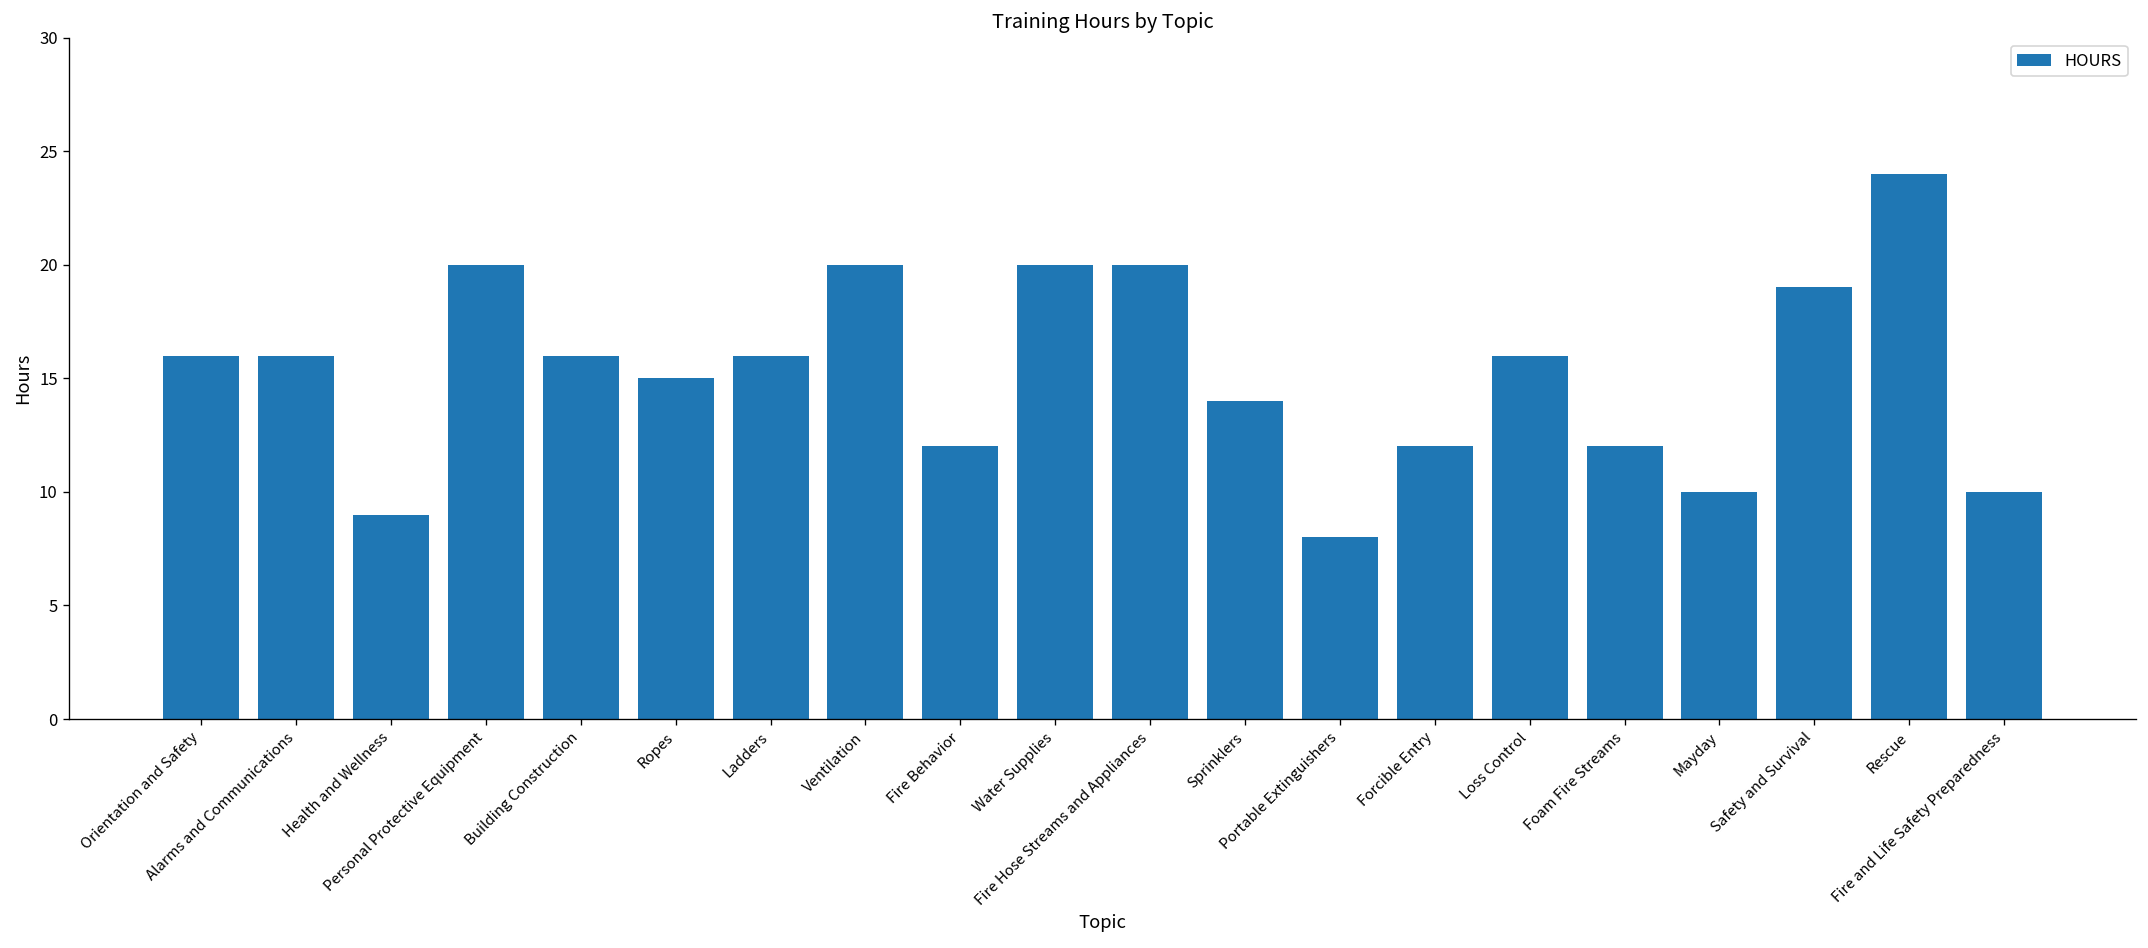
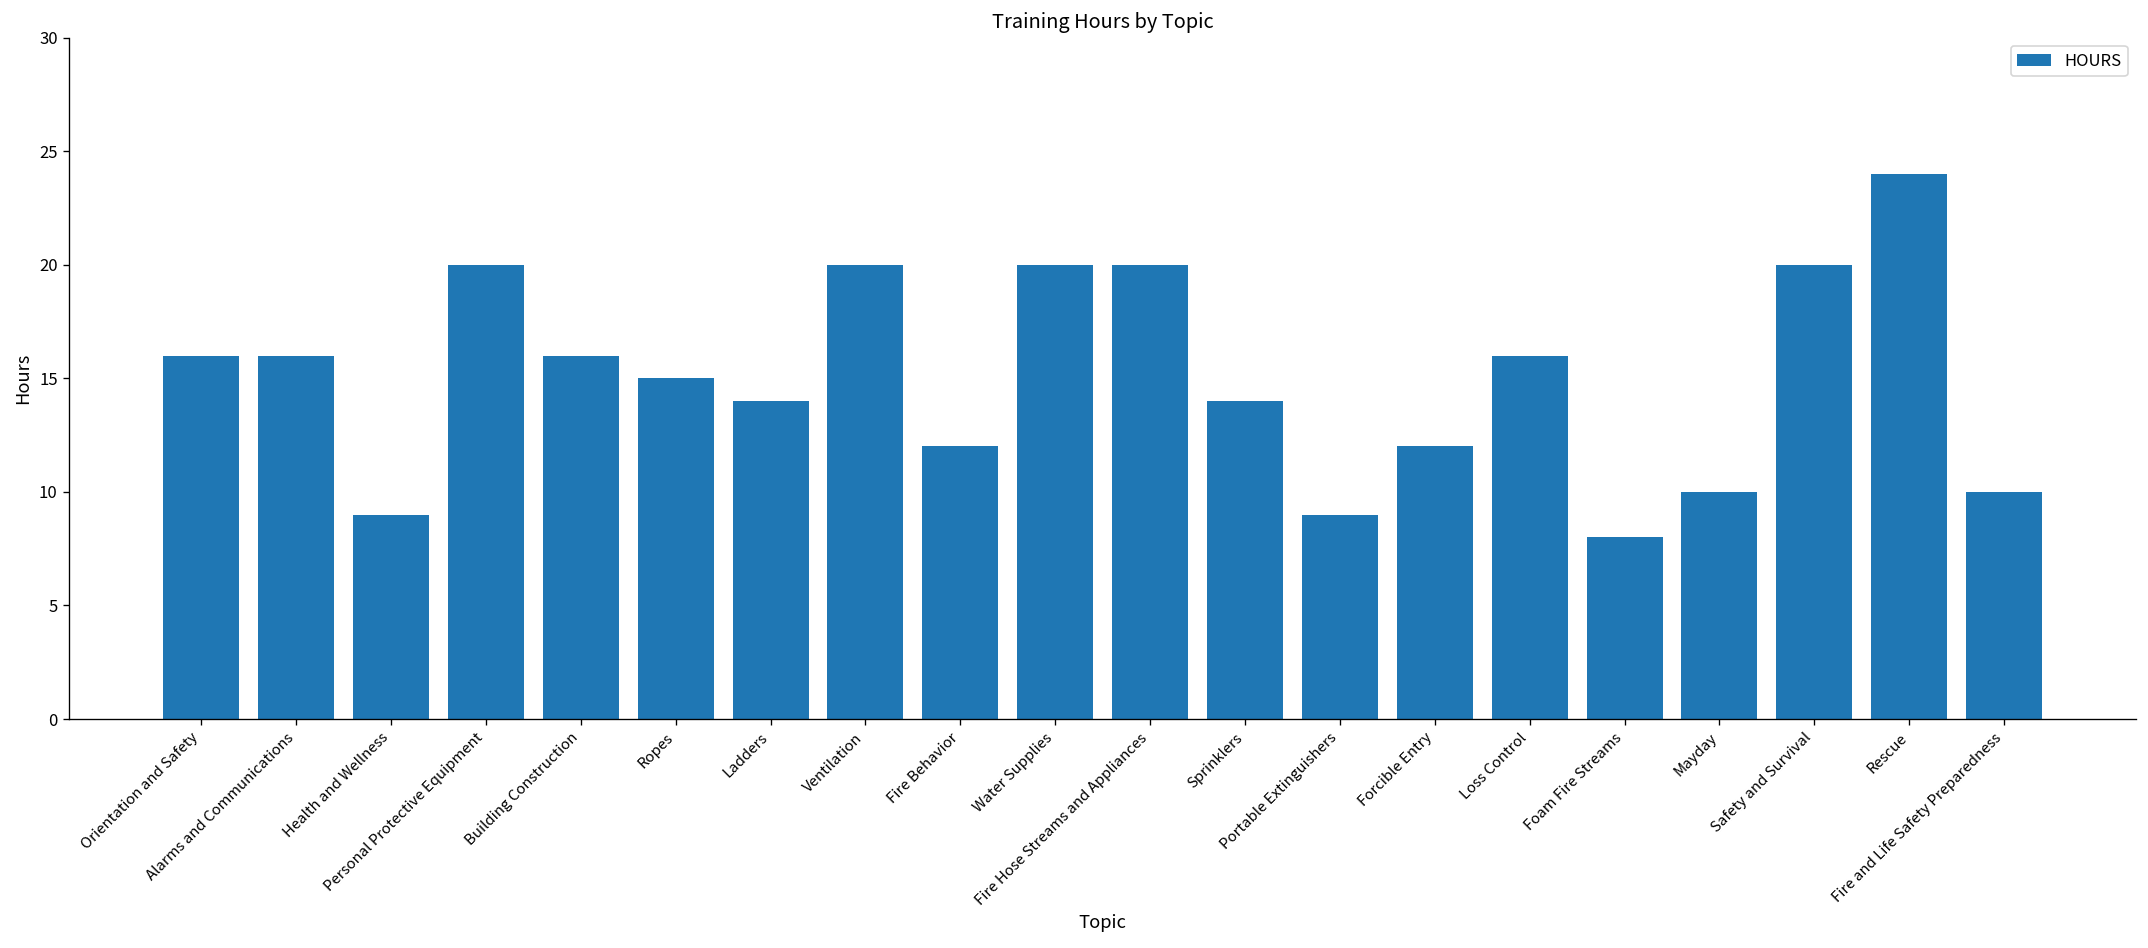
  {
    "Orientation and Safety": 16,
    "Alarms and Communications": 16,
    "Health and Wellness": 9,
    "Personal Protective Equipment": 20,
    "Building Construction": 16,
    "Ropes": 15,
-   "Ladders": 16,
+   "Ladders": 14,
    "Ventilation": 20,
    "Fire Behavior": 12,
    "Water Supplies": 20,
    "Fire Hose Streams and Appliances": 20,
    "Sprinklers": 14,
-   "Portable Extinguishers": 8,
+   "Portable Extinguishers": 9,
    "Forcible Entry": 12,
    "Loss Control": 16,
-   "Foam Fire Streams": 12,
+   "Foam Fire Streams": 8,
    "Mayday": 10,
-   "Safety and Survival": 19,
+   "Safety and Survival": 20,
    "Rescue": 24,
    "Fire and Life Safety Preparedness": 10
  }
